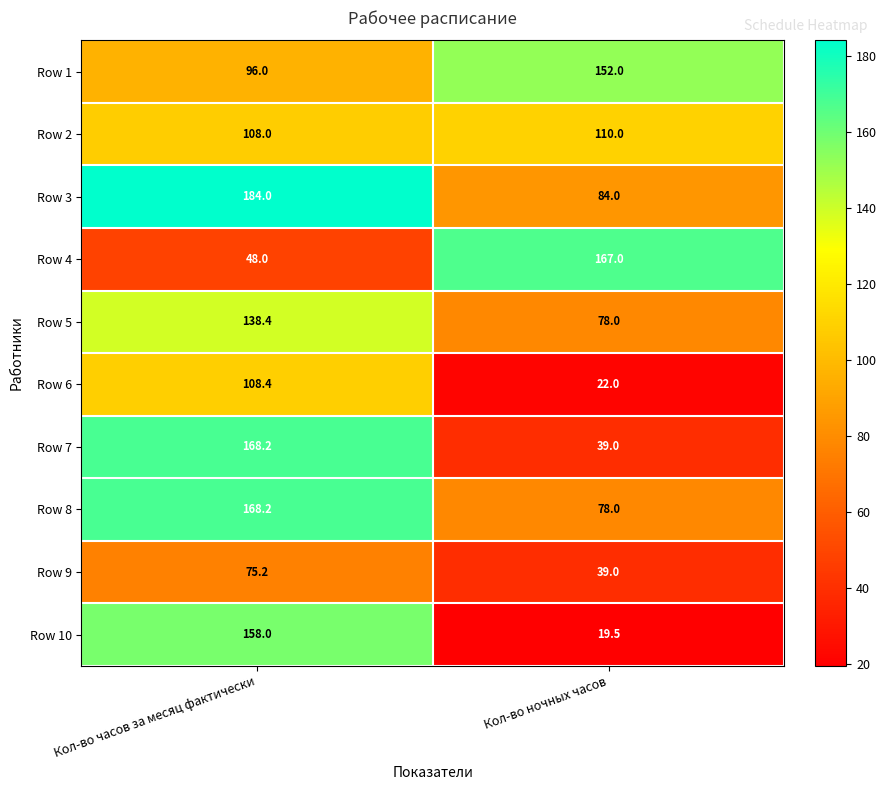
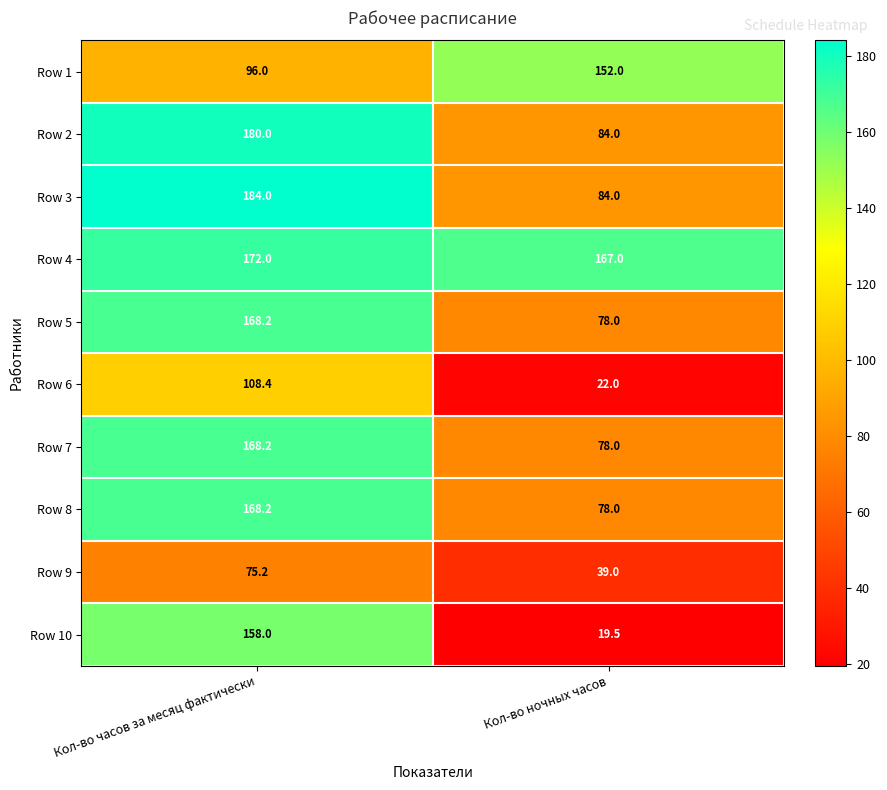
  {
    "Row 1": {
      "Кол-во часов за месяц фактически": 96.0,
      "Кол-во ночных часов": 152.0
    },
    "Row 2": {
-     "Кол-во часов за месяц фактически": 108.0,
-     "Кол-во ночных часов": 110.0
+     "Кол-во часов за месяц фактически": 180.0,
+     "Кол-во ночных часов": 84.0
    },
    "Row 3": {
      "Кол-во часов за месяц фактически": 184.0,
      "Кол-во ночных часов": 84.0
    },
    "Row 4": {
-     "Кол-во часов за месяц фактически": 48.0,
+     "Кол-во часов за месяц фактически": 172.0,
      "Кол-во ночных часов": 167.0
    },
    "Row 5": {
-     "Кол-во часов за месяц фактически": 138.4,
+     "Кол-во часов за месяц фактически": 168.2,
      "Кол-во ночных часов": 78.0
    },
    "Row 6": {
      "Кол-во часов за месяц фактически": 108.4,
      "Кол-во ночных часов": 22.0
    },
    "Row 7": {
      "Кол-во часов за месяц фактически": 168.2,
-     "Кол-во ночных часов": 39.0
+     "Кол-во ночных часов": 78.0
    },
    "Row 8": {
      "Кол-во часов за месяц фактически": 168.2,
      "Кол-во ночных часов": 78.0
    },
    "Row 9": {
      "Кол-во часов за месяц фактически": 75.2,
      "Кол-во ночных часов": 39.0
    },
    "Row 10": {
      "Кол-во часов за месяц фактически": 158.0,
      "Кол-во ночных часов": 19.5
    }
  }
